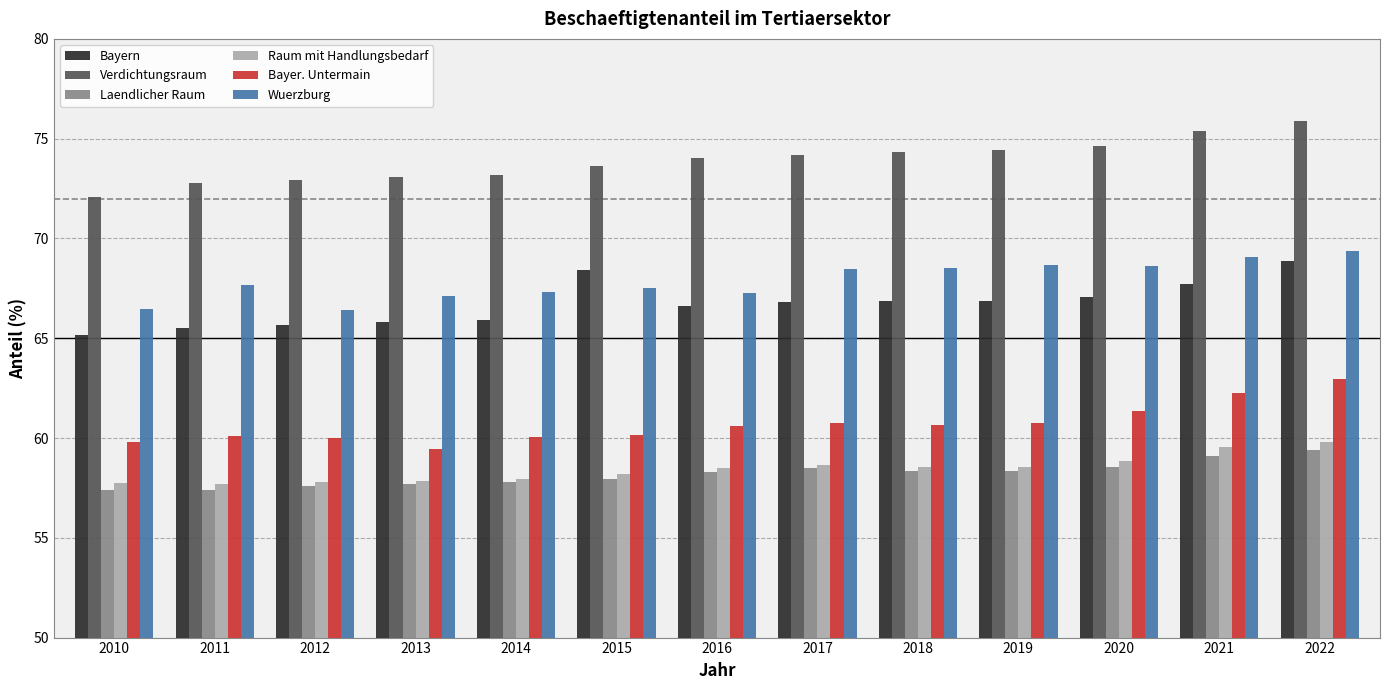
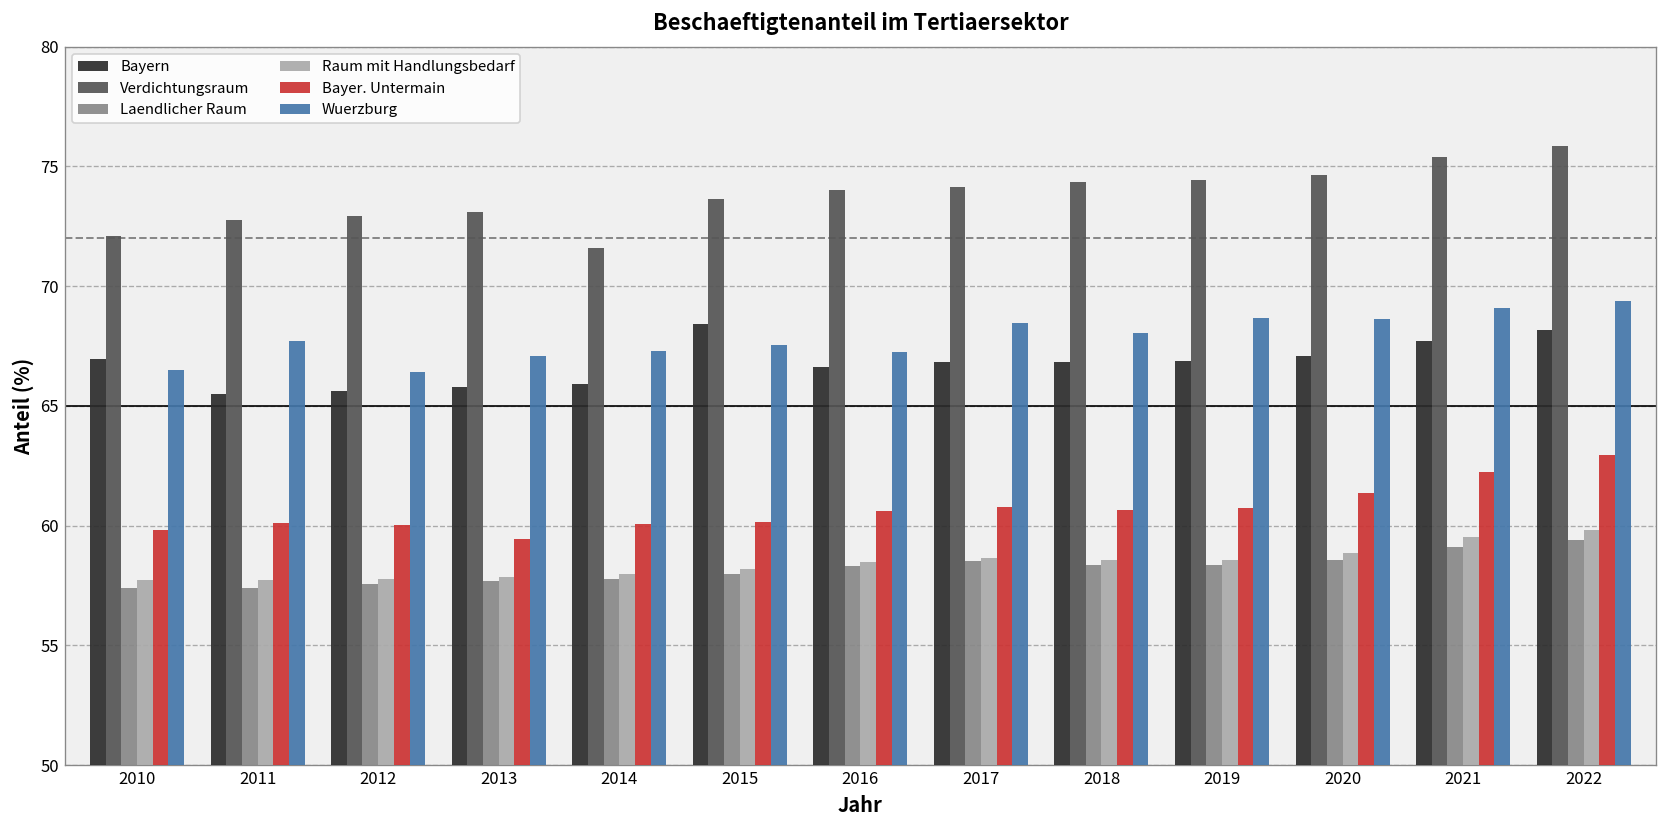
  {
    "Bayern": {
-     "2010": 65.1,
+     "2010": 67.0,
      "2011": 65.5,
      "2012": 65.6,
      "2013": 65.8,
      "2014": 65.9,
      "2015": 68.4,
      "2016": 66.6,
      "2017": 66.8,
      "2018": 66.9,
      "2019": 66.9,
      "2020": 67.1,
      "2021": 67.7,
-     "2022": 68.9
+     "2022": 68.2
    },
    "Verdichtungsraum": {
      "2010": 72.1,
      "2011": 72.8,
      "2012": 72.9,
      "2013": 73.1,
-     "2014": 73.2,
+     "2014": 71.6,
      "2015": 73.6,
      "2016": 74.0,
      "2017": 74.2,
      "2018": 74.3,
      "2019": 74.4,
      "2020": 74.6,
      "2021": 75.4,
      "2022": 75.9
    },
    "Bayer. Untermain": {
      "2010": 59.8,
      "2011": 60.1,
      "2012": 60.0,
      "2013": 59.5,
      "2014": 60.1,
      "2015": 60.2,
      "2016": 60.6,
      "2017": 60.8,
      "2018": 60.7,
      "2019": 60.8,
      "2020": 61.4,
      "2021": 62.2,
      "2022": 62.9
    },
    "Wuerzburg": {
      "2010": 66.5,
      "2011": 67.7,
      "2012": 66.4,
      "2013": 67.1,
      "2014": 67.3,
      "2015": 67.5,
      "2016": 67.3,
      "2017": 68.5,
-     "2018": 68.5,
+     "2018": 68.1,
      "2019": 68.7,
      "2020": 68.6,
      "2021": 69.1,
      "2022": 69.4
    }
  }
